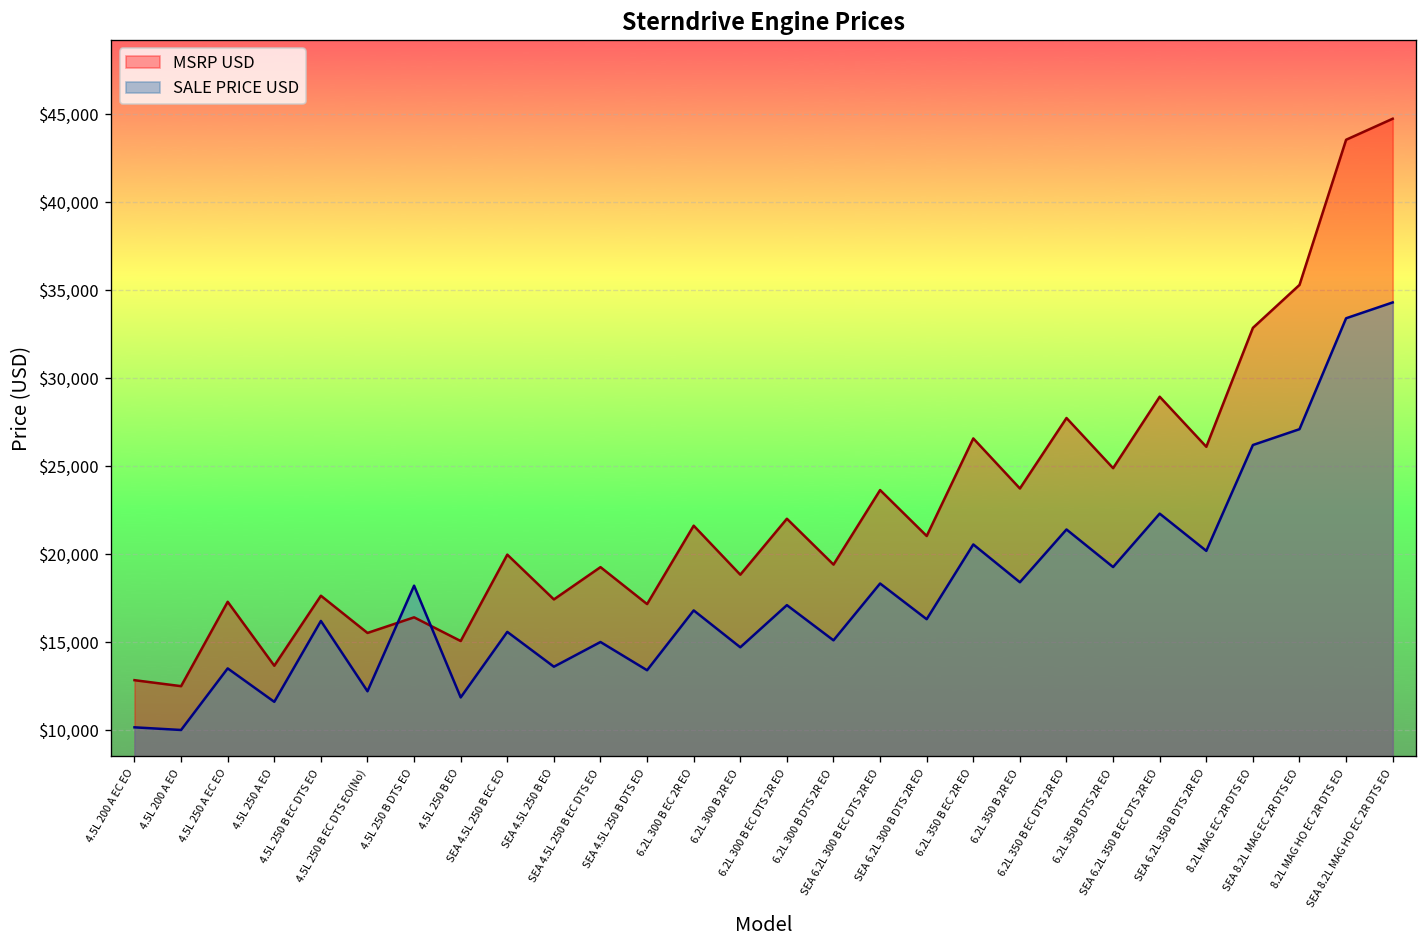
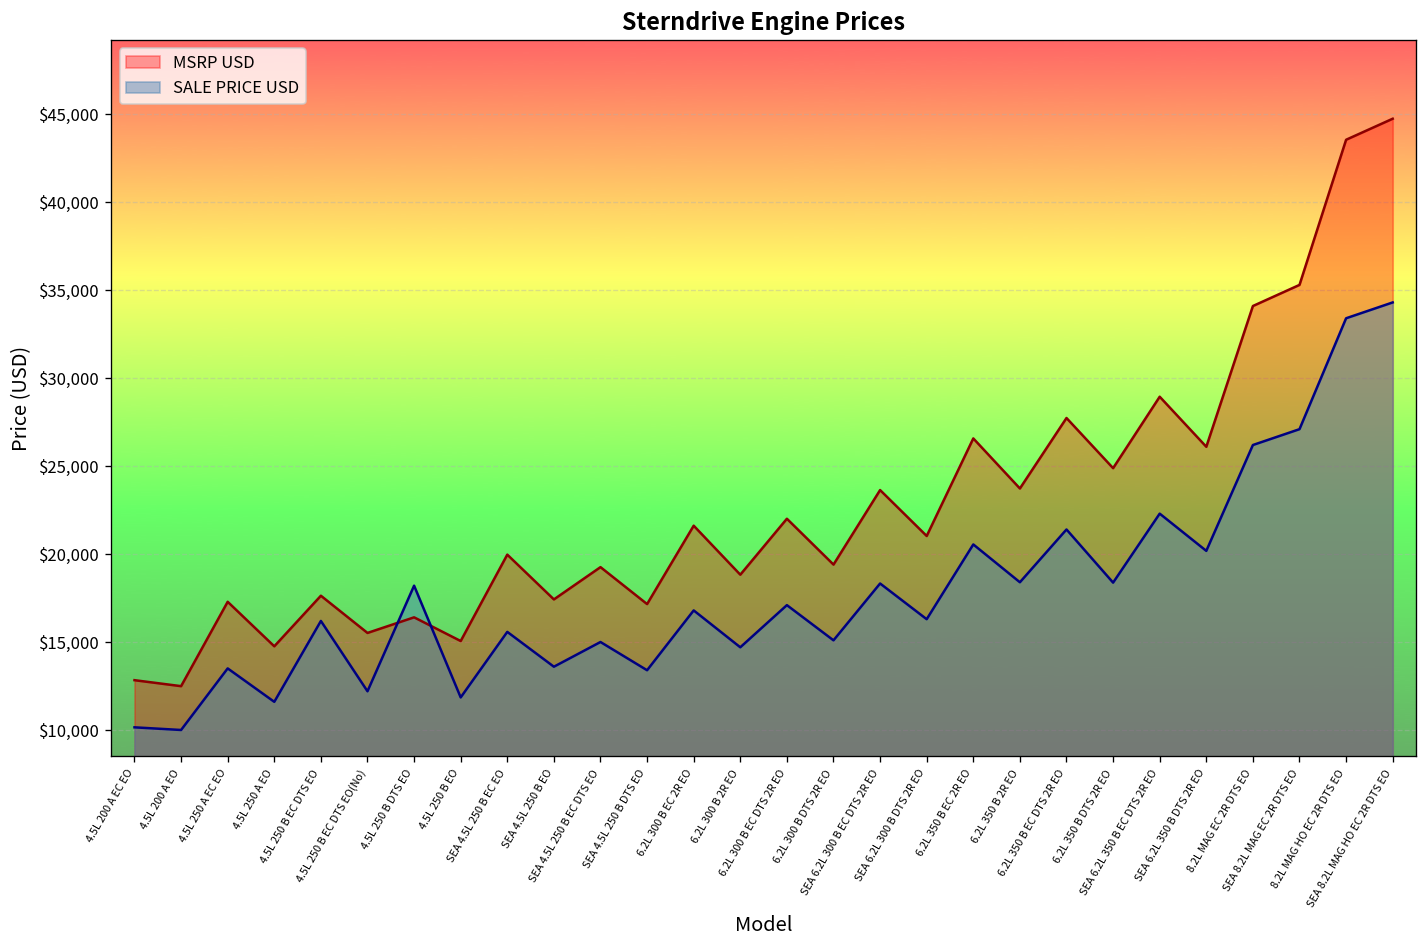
  {
    "MSRP USD": {
      "4.5L 200 A EC EO": "$12,800",
      "4.5L 200 A EO": "$12,500",
      "4.5L 250 A EC EO": "$17,300",
-     "4.5L 250 A EO": "$13,700",
+     "4.5L 250 A EO": "$14,800",
      "4.5L 250 B EC DTS EO": "$17,600",
      "4.5L 250 B EC DTS EO(No)": "$15,500",
      "4.5L 250 B DTS EO": "$16,400",
      "4.5L 250 B EO": "$15,100",
      "SEA 4.5L 250 B EC EO": "$20,000",
      "SEA 4.5L 250 B EO": "$17,400",
      "SEA 4.5L 250 B EC DTS EO": "$19,300",
      "SEA 4.5L 250 B DTS EO": "$17,200",
      "6.2L 300 B EC 2R EO": "$21,600",
      "6.2L 300 B 2R EO": "$18,800",
      "6.2L 300 B EC DTS 2R EO": "$22,000",
      "6.2L 300 B DTS 2R EO": "$19,400",
      "SEA 6.2L 300 B EC DTS 2R EO": "$23,600",
      "SEA 6.2L 300 B DTS 2R EO": "$21,000",
      "6.2L 350 B EC 2R EO": "$26,600",
      "6.2L 350 B 2R EO": "$23,700",
      "6.2L 350 B EC DTS 2R EO": "$27,700",
      "6.2L 350 B DTS 2R EO": "$24,900",
      "SEA 6.2L 350 B EC DTS 2R EO": "$28,900",
      "SEA 6.2L 350 B DTS 2R EO": "$26,100",
-     "8.2L MAG EC 2R DTS EO": "$32,900",
+     "8.2L MAG EC 2R DTS EO": "$34,100",
      "SEA 8.2L MAG EC 2R DTS EO": "$35,300",
      "8.2L MAG HO EC 2R DTS EO": "$43,500",
      "SEA 8.2L MAG HO EC 2R DTS EO": "$44,700"
    },
    "SALE PRICE USD": {
      "4.5L 200 A EC EO": "$10,200",
      "4.5L 200 A EO": "$10,000",
      "4.5L 250 A EC EO": "$13,500",
      "4.5L 250 A EO": "$11,600",
      "4.5L 250 B EC DTS EO": "$16,200",
      "4.5L 250 B EC DTS EO(No)": "$12,200",
      "4.5L 250 B DTS EO": "$18,200",
      "4.5L 250 B EO": "$11,900",
      "SEA 4.5L 250 B EC EO": "$15,600",
      "SEA 4.5L 250 B EO": "$13,600",
      "SEA 4.5L 250 B EC DTS EO": "$15,000",
      "SEA 4.5L 250 B DTS EO": "$13,400",
      "6.2L 300 B EC 2R EO": "$16,800",
      "6.2L 300 B 2R EO": "$14,700",
      "6.2L 300 B EC DTS 2R EO": "$17,100",
      "6.2L 300 B DTS 2R EO": "$15,100",
      "SEA 6.2L 300 B EC DTS 2R EO": "$18,300",
      "SEA 6.2L 300 B DTS 2R EO": "$16,300",
      "6.2L 350 B EC 2R EO": "$20,500",
      "6.2L 350 B 2R EO": "$18,400",
      "6.2L 350 B EC DTS 2R EO": "$21,400",
-     "6.2L 350 B DTS 2R EO": "$19,300",
+     "6.2L 350 B DTS 2R EO": "$18,400",
      "SEA 6.2L 350 B EC DTS 2R EO": "$22,300",
      "SEA 6.2L 350 B DTS 2R EO": "$20,200",
      "8.2L MAG EC 2R DTS EO": "$26,200",
      "SEA 8.2L MAG EC 2R DTS EO": "$27,100",
      "8.2L MAG HO EC 2R DTS EO": "$33,400",
      "SEA 8.2L MAG HO EC 2R DTS EO": "$34,300"
    }
  }
